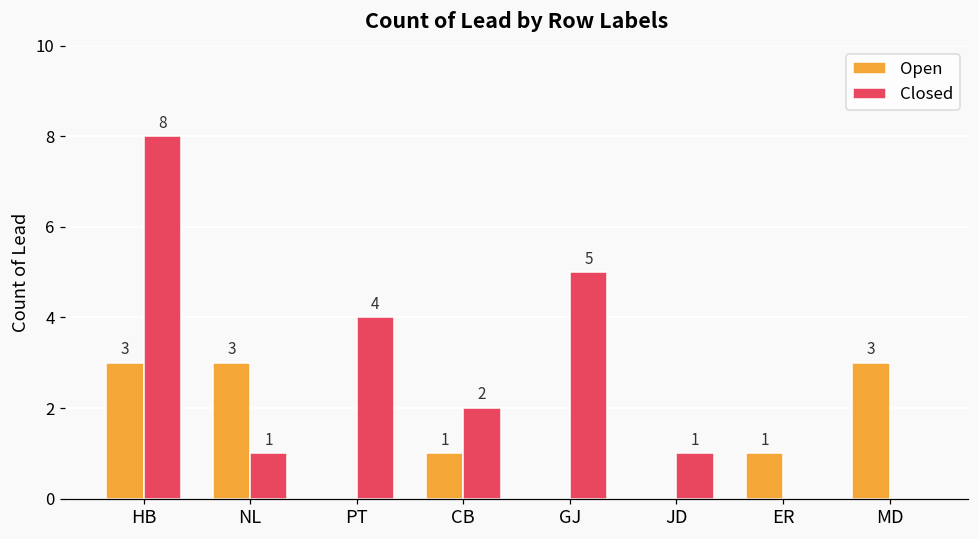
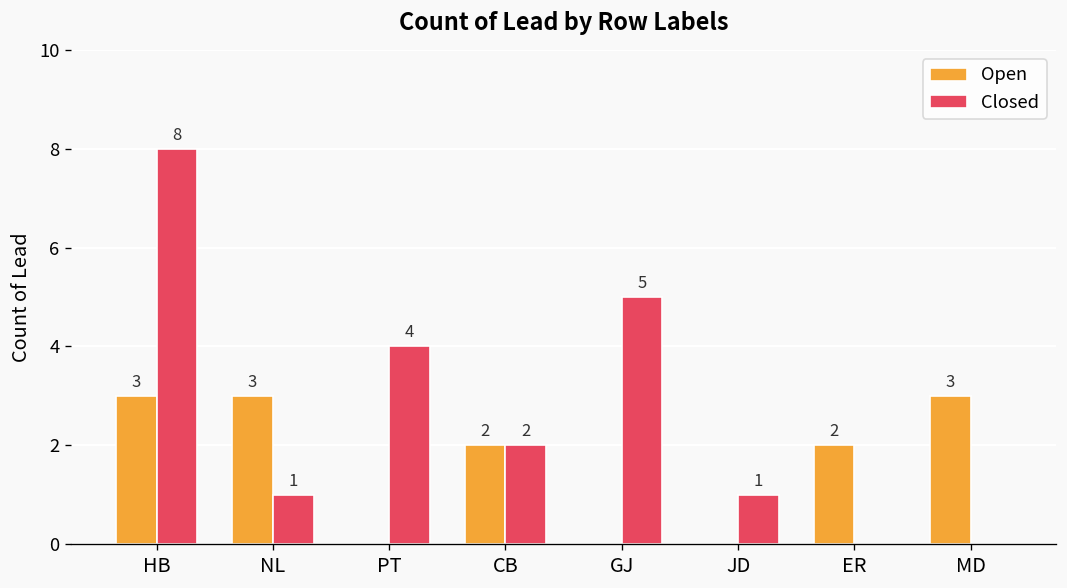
  {
    "Open": {
      "HB": 3,
      "NL": 3,
-     "CB": 1,
-     "ER": 1,
+     "CB": 2,
+     "ER": 2,
      "MD": 3
    },
    "Closed": {
      "HB": 8,
      "NL": 1,
      "PT": 4,
      "CB": 2,
      "GJ": 5,
      "JD": 1
    }
  }
